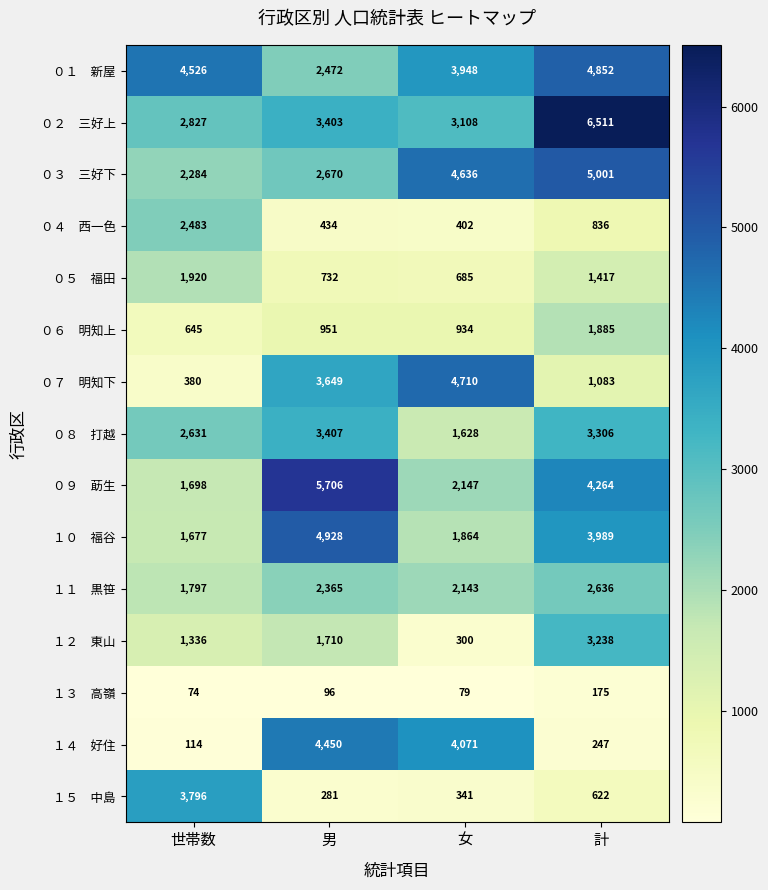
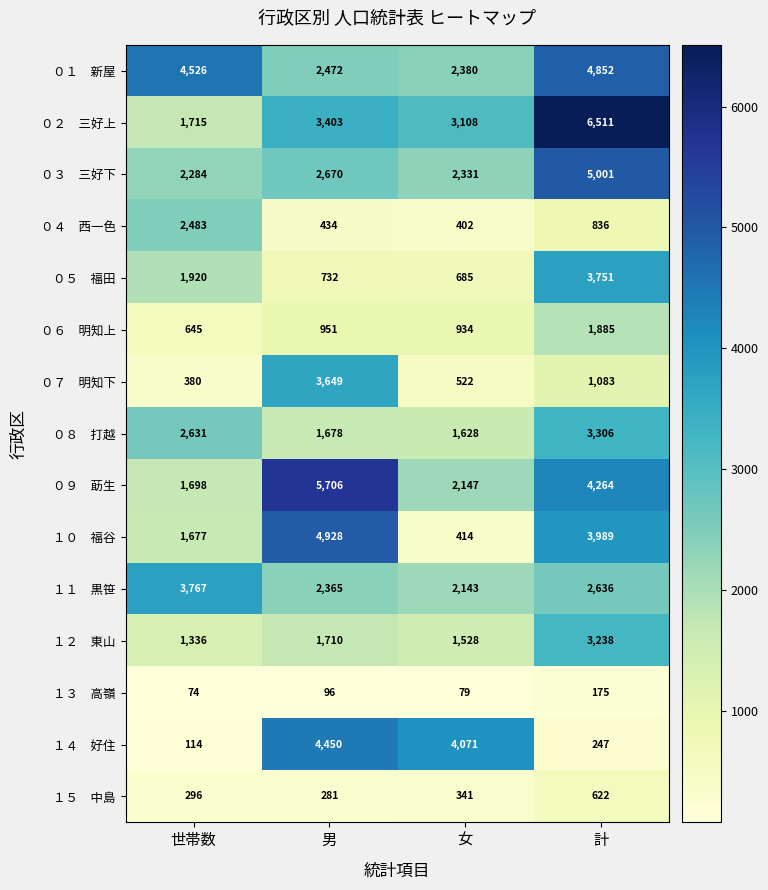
  {
    "０１ 新屋": {
      "世帯数": "4,526",
      "男": "2,472",
-     "女": "3,948",
+     "女": "2,380",
      "計": "4,852"
    },
    "０２ 三好上": {
-     "世帯数": "2,827",
+     "世帯数": "1,715",
      "男": "3,403",
      "女": "3,108",
      "計": "6,511"
    },
    "０３ 三好下": {
      "世帯数": "2,284",
      "男": "2,670",
-     "女": "4,636",
+     "女": "2,331",
      "計": "5,001"
    },
    "０４ 西一色": {
      "世帯数": "2,483",
      "男": "434",
      "女": "402",
      "計": "836"
    },
    "０５ 福田": {
      "世帯数": "1,920",
      "男": "732",
      "女": "685",
-     "計": "1,417"
+     "計": "3,751"
    },
    "０６ 明知上": {
      "世帯数": "645",
      "男": "951",
      "女": "934",
      "計": "1,885"
    },
    "０７ 明知下": {
      "世帯数": "380",
      "男": "3,649",
-     "女": "4,710",
+     "女": "522",
      "計": "1,083"
    },
    "０８ 打越": {
      "世帯数": "2,631",
-     "男": "3,407",
+     "男": "1,678",
      "女": "1,628",
      "計": "3,306"
    },
    "０９ 莇生": {
      "世帯数": "1,698",
      "男": "5,706",
      "女": "2,147",
      "計": "4,264"
    },
    "１０ 福谷": {
      "世帯数": "1,677",
      "男": "4,928",
-     "女": "1,864",
+     "女": "414",
      "計": "3,989"
    },
    "１１ 黒笹": {
-     "世帯数": "1,797",
+     "世帯数": "3,767",
      "男": "2,365",
      "女": "2,143",
      "計": "2,636"
    },
    "１２ 東山": {
      "世帯数": "1,336",
      "男": "1,710",
-     "女": "300",
+     "女": "1,528",
      "計": "3,238"
    },
    "１３ 高嶺": {
      "世帯数": "74",
      "男": "96",
      "女": "79",
      "計": "175"
    },
    "１４ 好住": {
      "世帯数": "114",
      "男": "4,450",
      "女": "4,071",
      "計": "247"
    },
    "１５ 中島": {
-     "世帯数": "3,796",
+     "世帯数": "296",
      "男": "281",
      "女": "341",
      "計": "622"
    }
  }
